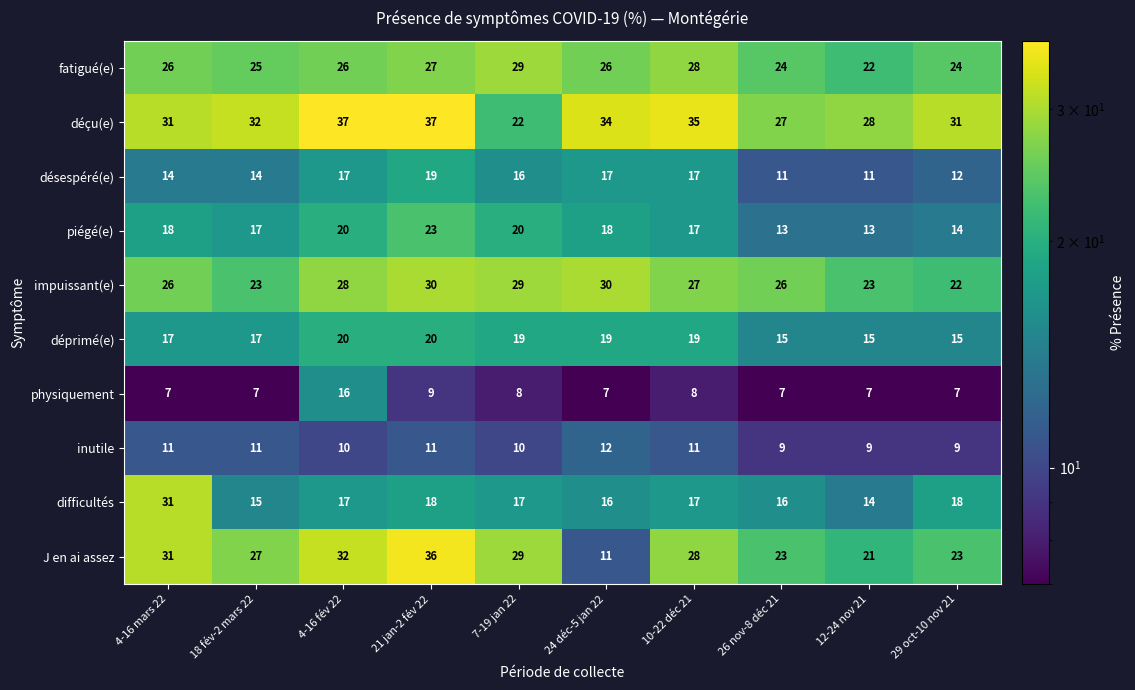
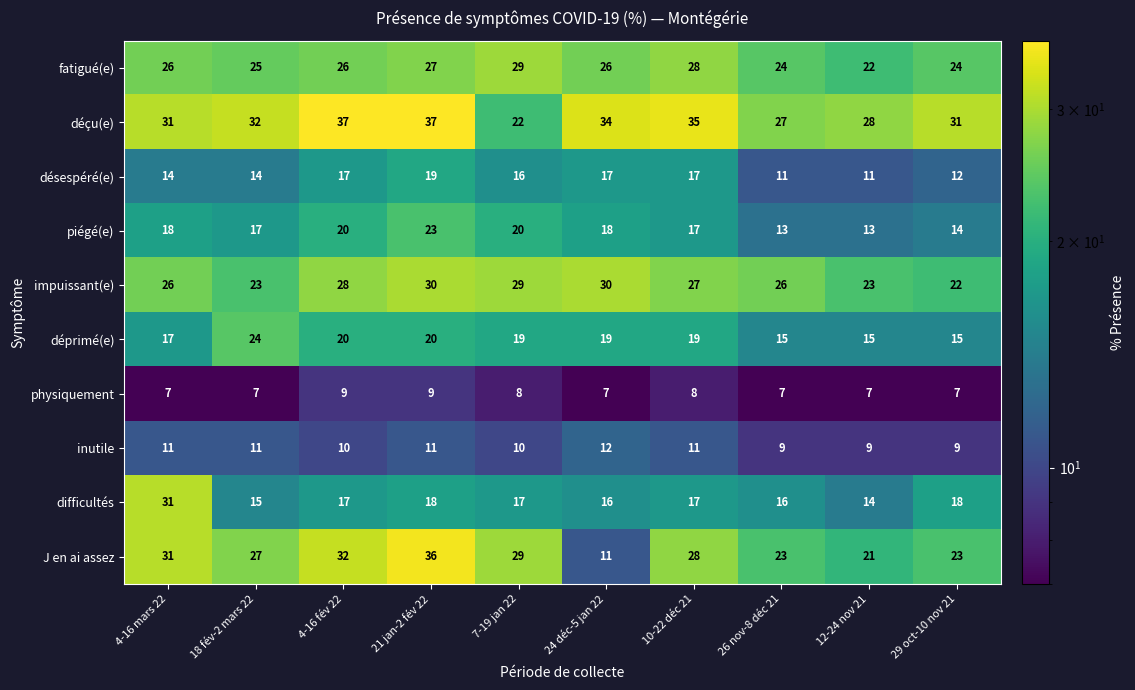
  {
    "fatigué(e)": {
      "4-16 mars 22": 26,
      "18 fév-2 mars 22": 25,
      "4-16 fév 22": 26,
      "21 jan-2 fév 22": 27,
      "7-19 jan 22": 29,
      "24 déc-5 jan 22": 26,
      "10-22 déc 21": 28,
      "26 nov-8 déc 21": 24,
      "12-24 nov 21": 22,
      "29 oct-10 nov 21": 24
    },
    "déçu(e)": {
      "4-16 mars 22": 31,
      "18 fév-2 mars 22": 32,
      "4-16 fév 22": 37,
      "21 jan-2 fév 22": 37,
      "7-19 jan 22": 22,
      "24 déc-5 jan 22": 34,
      "10-22 déc 21": 35,
      "26 nov-8 déc 21": 27,
      "12-24 nov 21": 28,
      "29 oct-10 nov 21": 31
    },
    "désespéré(e)": {
      "4-16 mars 22": 14,
      "18 fév-2 mars 22": 14,
      "4-16 fév 22": 17,
      "21 jan-2 fév 22": 19,
      "7-19 jan 22": 16,
      "24 déc-5 jan 22": 17,
      "10-22 déc 21": 17,
      "26 nov-8 déc 21": 11,
      "12-24 nov 21": 11,
      "29 oct-10 nov 21": 12
    },
    "piégé(e)": {
      "4-16 mars 22": 18,
      "18 fév-2 mars 22": 17,
      "4-16 fév 22": 20,
      "21 jan-2 fév 22": 23,
      "7-19 jan 22": 20,
      "24 déc-5 jan 22": 18,
      "10-22 déc 21": 17,
      "26 nov-8 déc 21": 13,
      "12-24 nov 21": 13,
      "29 oct-10 nov 21": 14
    },
    "impuissant(e)": {
      "4-16 mars 22": 26,
      "18 fév-2 mars 22": 23,
      "4-16 fév 22": 28,
      "21 jan-2 fév 22": 30,
      "7-19 jan 22": 29,
      "24 déc-5 jan 22": 30,
      "10-22 déc 21": 27,
      "26 nov-8 déc 21": 26,
      "12-24 nov 21": 23,
      "29 oct-10 nov 21": 22
    },
    "déprimé(e)": {
      "4-16 mars 22": 17,
-     "18 fév-2 mars 22": 17,
+     "18 fév-2 mars 22": 24,
      "4-16 fév 22": 20,
      "21 jan-2 fév 22": 20,
      "7-19 jan 22": 19,
      "24 déc-5 jan 22": 19,
      "10-22 déc 21": 19,
      "26 nov-8 déc 21": 15,
      "12-24 nov 21": 15,
      "29 oct-10 nov 21": 15
    },
    "physiquement": {
      "4-16 mars 22": 7,
      "18 fév-2 mars 22": 7,
-     "4-16 fév 22": 16,
+     "4-16 fév 22": 9,
      "21 jan-2 fév 22": 9,
      "7-19 jan 22": 8,
      "24 déc-5 jan 22": 7,
      "10-22 déc 21": 8,
      "26 nov-8 déc 21": 7,
      "12-24 nov 21": 7,
      "29 oct-10 nov 21": 7
    },
    "inutile": {
      "4-16 mars 22": 11,
      "18 fév-2 mars 22": 11,
      "4-16 fév 22": 10,
      "21 jan-2 fév 22": 11,
      "7-19 jan 22": 10,
      "24 déc-5 jan 22": 12,
      "10-22 déc 21": 11,
      "26 nov-8 déc 21": 9,
      "12-24 nov 21": 9,
      "29 oct-10 nov 21": 9
    },
    "difficultés": {
      "4-16 mars 22": 31,
      "18 fév-2 mars 22": 15,
      "4-16 fév 22": 17,
      "21 jan-2 fév 22": 18,
      "7-19 jan 22": 17,
      "24 déc-5 jan 22": 16,
      "10-22 déc 21": 17,
      "26 nov-8 déc 21": 16,
      "12-24 nov 21": 14,
      "29 oct-10 nov 21": 18
    },
    "J en ai assez": {
      "4-16 mars 22": 31,
      "18 fév-2 mars 22": 27,
      "4-16 fév 22": 32,
      "21 jan-2 fév 22": 36,
      "7-19 jan 22": 29,
      "24 déc-5 jan 22": 11,
      "10-22 déc 21": 28,
      "26 nov-8 déc 21": 23,
      "12-24 nov 21": 21,
      "29 oct-10 nov 21": 23
    }
  }
